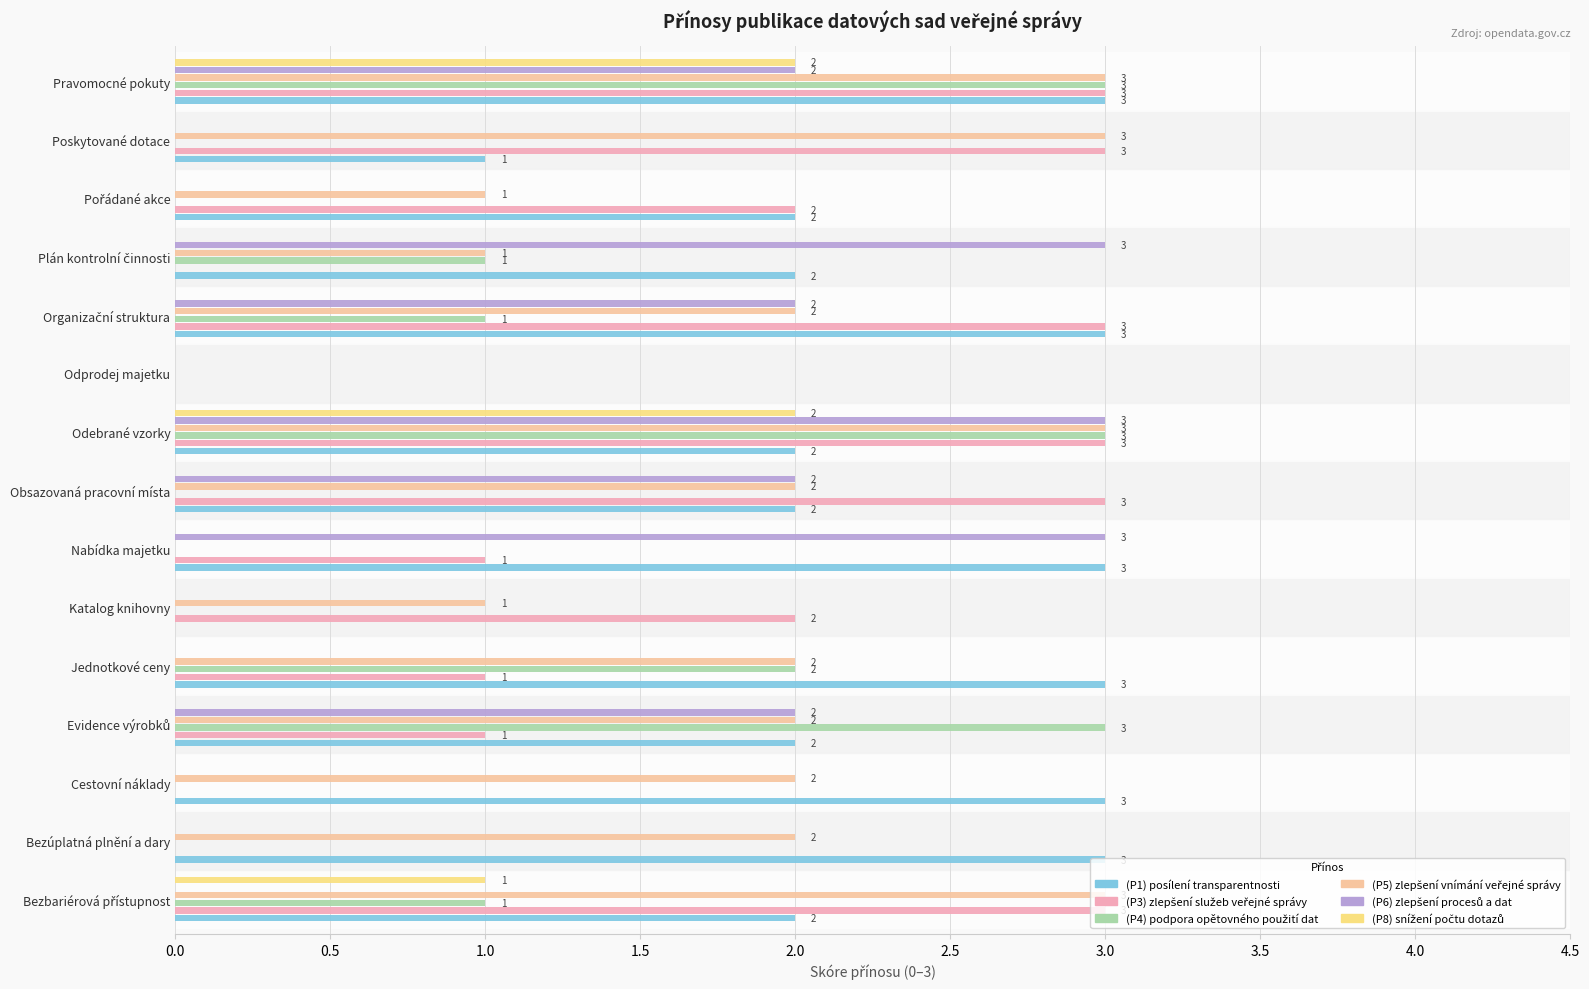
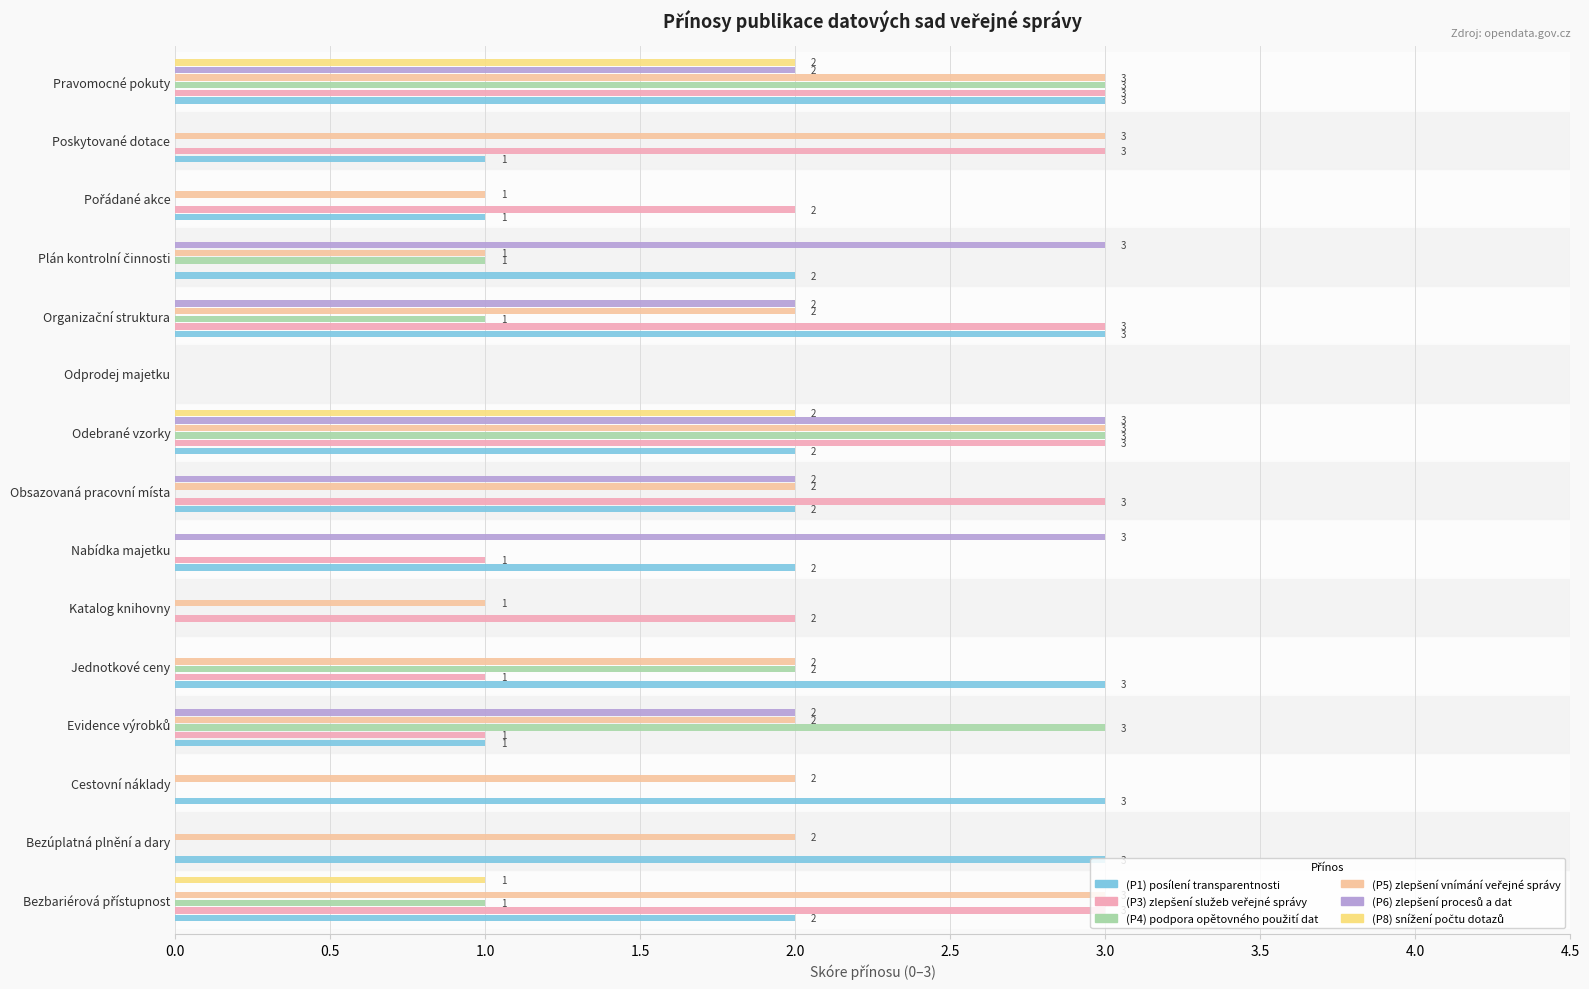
  {
    "(P1) posílení transparentnosti": {
      "Poskytované dotace": 1,
-     "Pořádané akce": 2,
+     "Pořádané akce": 1,
      "Plán kontrolní činnosti": 2,
      "Odebrané vzorky": 2,
      "Obsazovaná pracovní místa": 2,
-     "Nabídka majetku": 3,
+     "Nabídka majetku": 2,
      "Jednotkové ceny": 3,
-     "Evidence výrobků": 2,
+     "Evidence výrobků": 1,
      "Cestovní náklady": 3,
      "Bezbariérová přístupnost": 2
    },
    "(P4) podpora opětovného použití dat": {
      "Organizační struktura": 1,
      "Evidence výrobků": 3,
      "Bezbariérová přístupnost": 1
    },
    "(P6) zlepšení procesů a dat": {
      "Plán kontrolní činnosti": 3,
      "Nabídka majetku": 3
    }
  }
